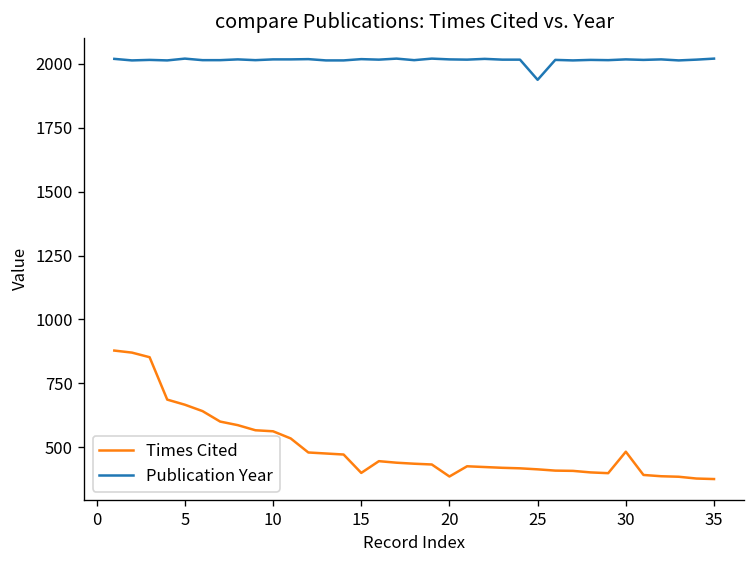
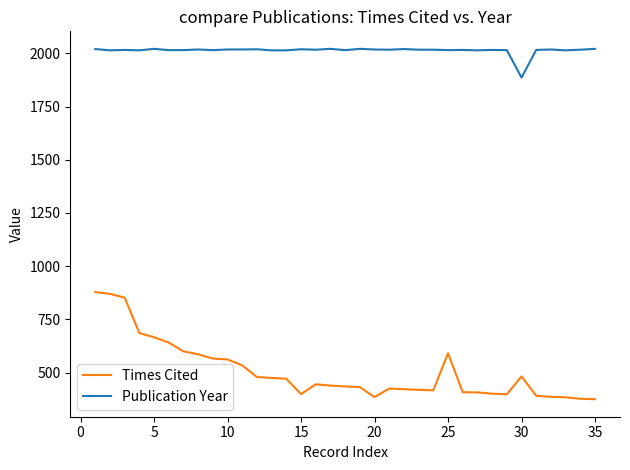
  {
    "Times Cited": {
      "5": 670,
      "10": 560,
      "15": 400,
      "20": 390,
-     "25": 410,
+     "25": 590,
      "30": 480,
      "35": 380
    },
    "Publication Year": {
      "5": 2020,
      "10": 2020,
      "15": 2020,
      "20": 2020,
-     "25": 1940,
-     "30": 2020,
+     "25": 2020,
+     "30": 1890,
      "35": 2020
    }
  }
